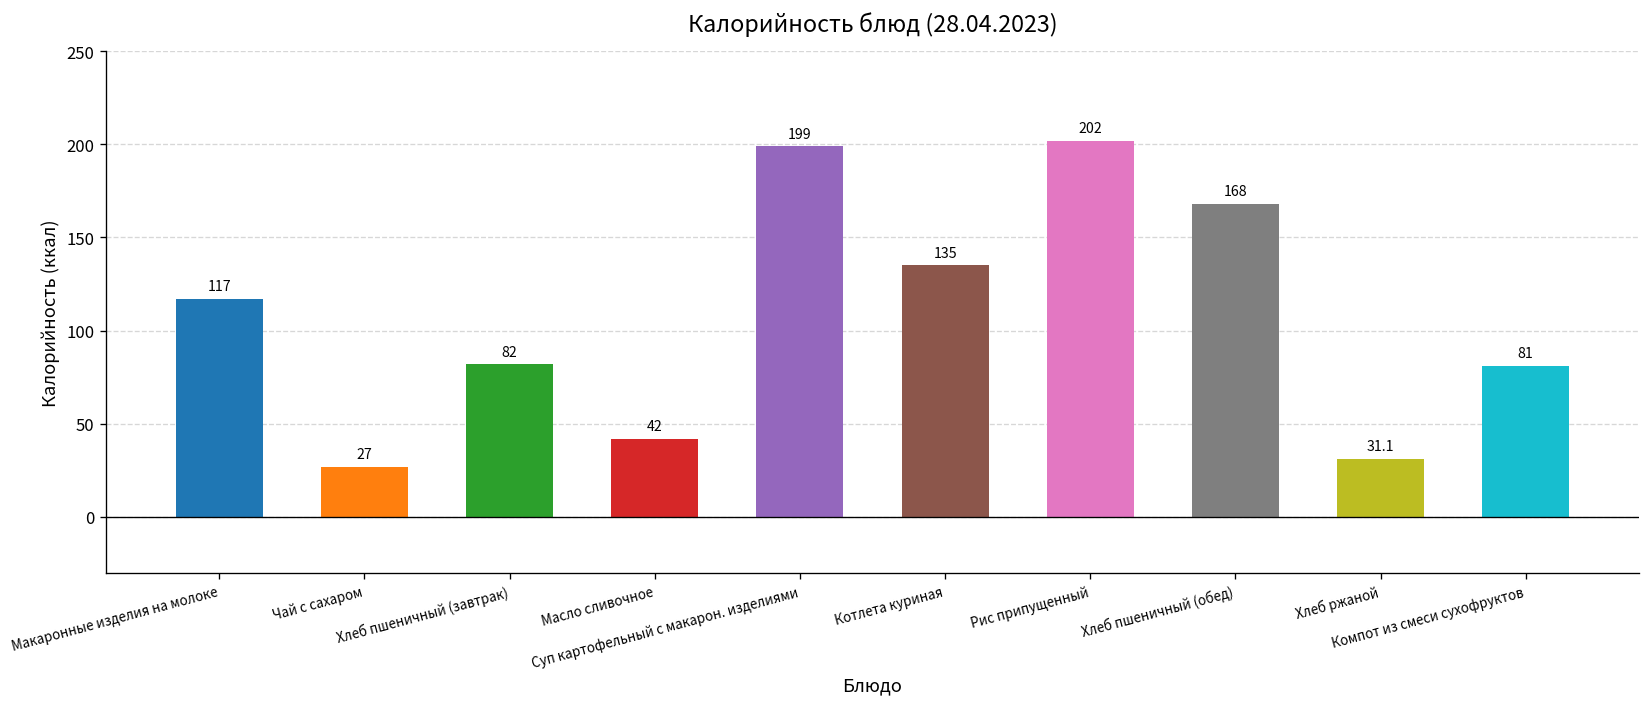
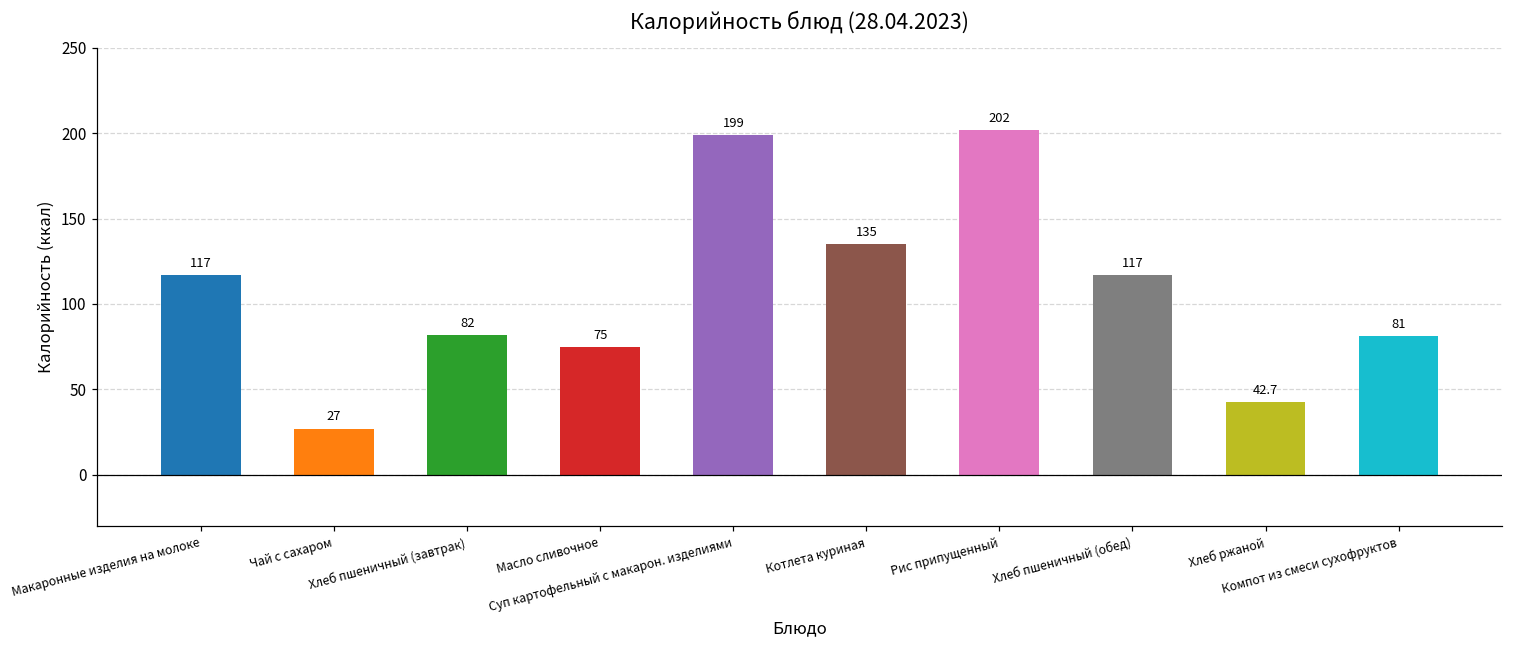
  {
    "Макаронные изделия на молоке": 117,
    "Чай с сахаром": 27,
    "Хлеб пшеничный (завтрак)": 82,
-   "Масло сливочное": 42,
+   "Масло сливочное": 75,
    "Суп картофельный с макарон. изделиями": 199,
    "Котлета куриная": 135,
    "Рис припущенный": 202,
-   "Хлеб пшеничный (обед)": 168,
-   "Хлеб ржаной": 31.1,
+   "Хлеб пшеничный (обед)": 117,
+   "Хлеб ржаной": 42.7,
    "Компот из смеси сухофруктов": 81
  }
